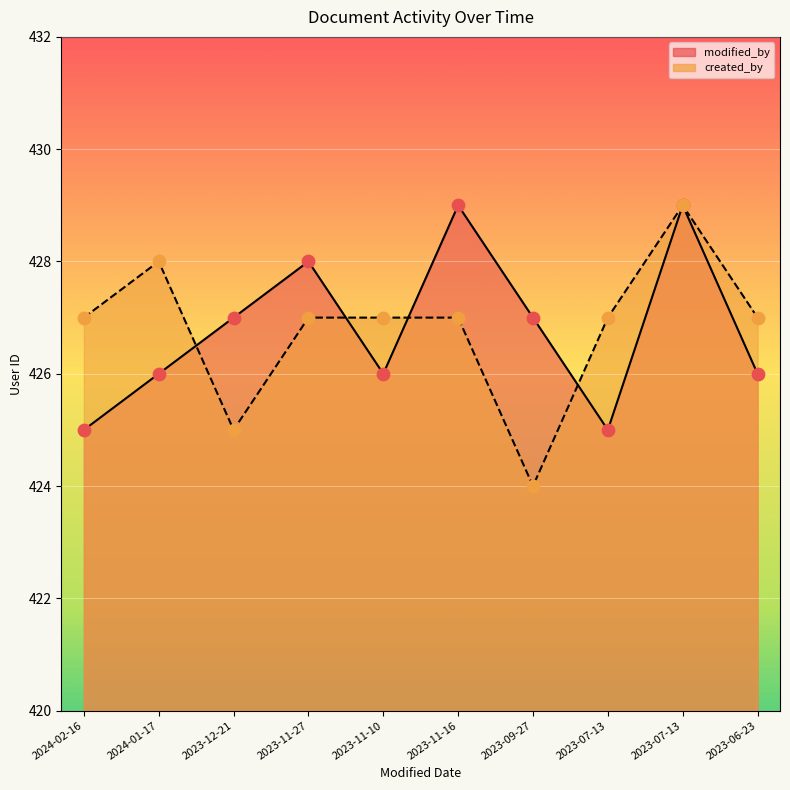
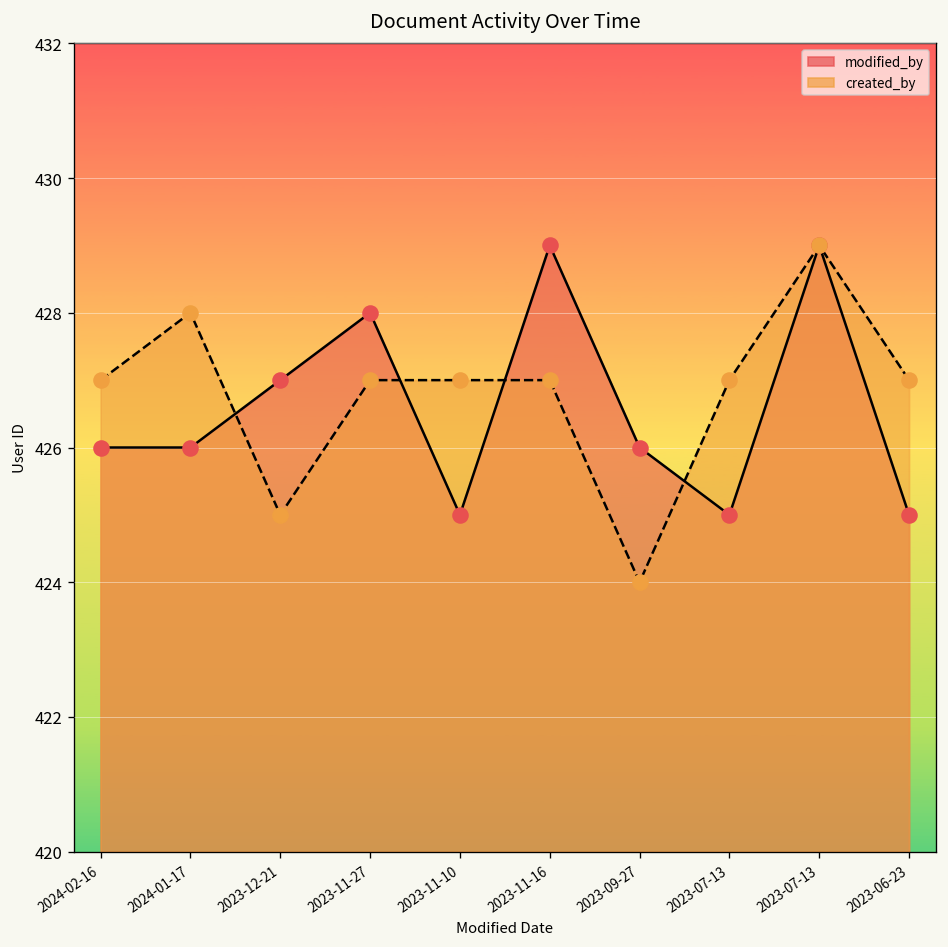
  {
    "modified_by": {
-     "2024-02-16": 425,
+     "2024-02-16": 426,
      "2024-01-17": 426,
      "2023-12-21": 427,
      "2023-11-27": 428,
-     "2023-11-10": 426,
+     "2023-11-10": 425,
      "2023-11-16": 429,
-     "2023-09-27": 427,
-     "2023-06-23": 426
+     "2023-09-27": 426,
+     "2023-06-23": 425
    },
    "created_by": {
      "2024-02-16": 427,
      "2024-01-17": 428,
      "2023-12-21": 425,
      "2023-11-27": 427,
      "2023-11-10": 427,
      "2023-11-16": 427,
      "2023-09-27": 424,
      "2023-06-23": 427
    }
  }
